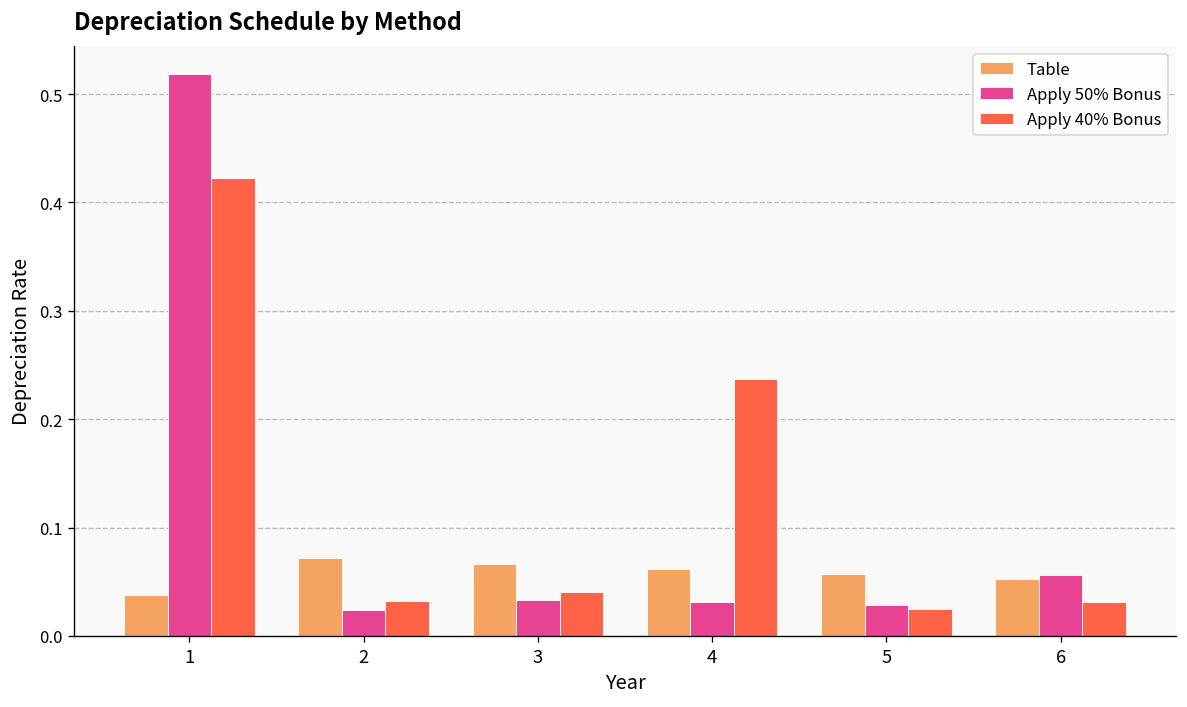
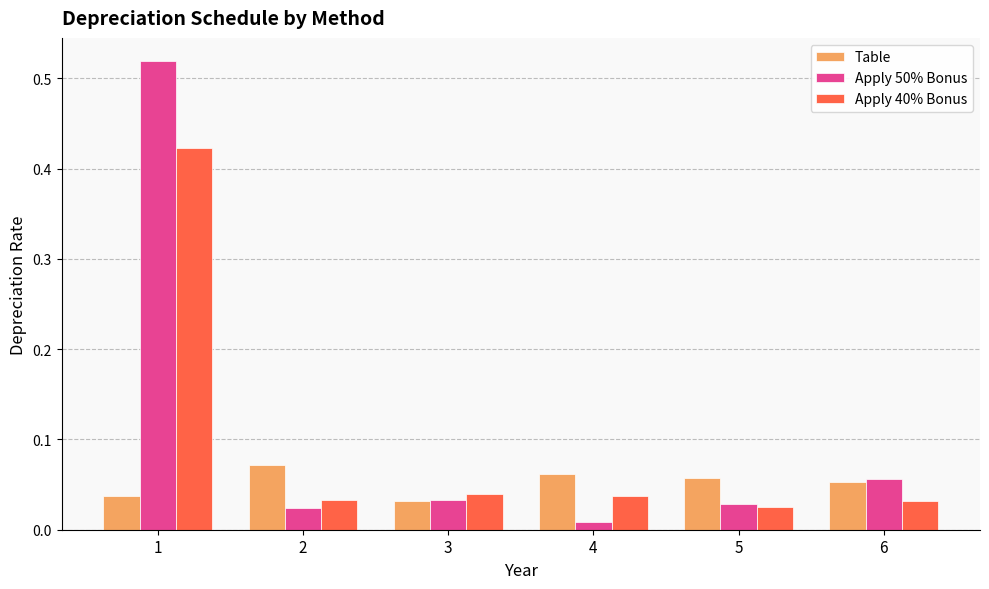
  {
    "Table": {
      "1": 0.04,
      "2": 0.07,
-     "3": 0.07,
+     "3": 0.03,
      "4": 0.06,
      "5": 0.06,
      "6": 0.05
    },
    "Apply 50% Bonus": {
      "1": 0.52,
      "2": 0.02,
      "3": 0.03,
-     "4": 0.03,
+     "4": 0.01,
      "5": 0.03,
      "6": 0.06
    },
    "Apply 40% Bonus": {
      "1": 0.42,
      "2": 0.03,
      "3": 0.04,
-     "4": 0.24,
+     "4": 0.04,
      "5": 0.02,
      "6": 0.03
    }
  }
